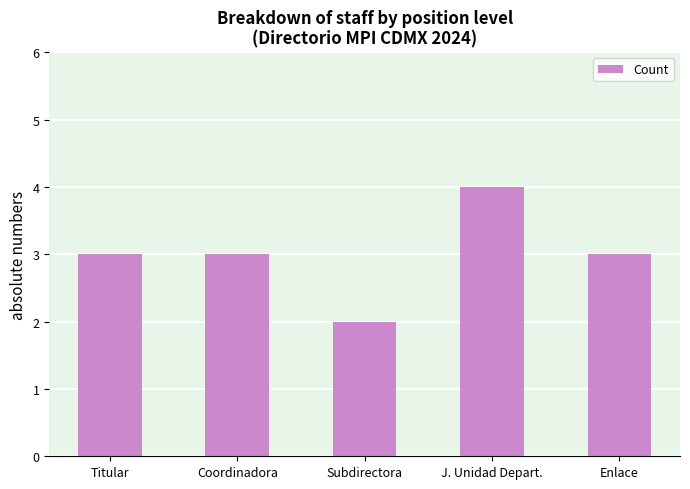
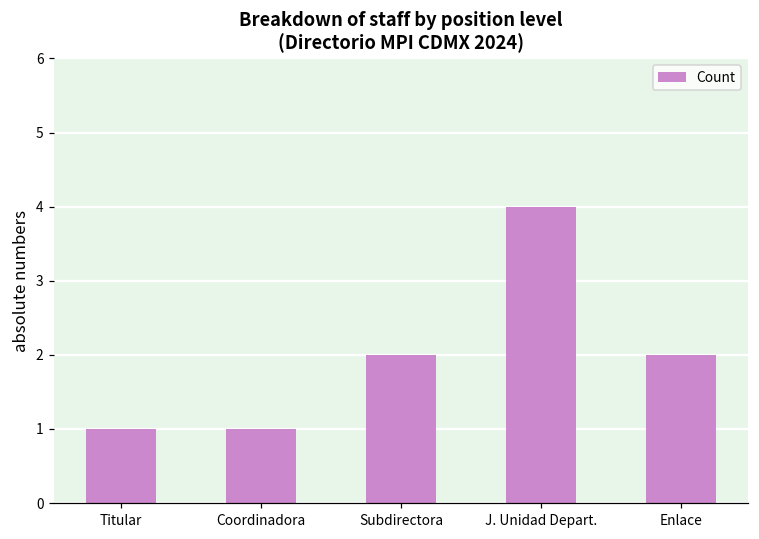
  {
-   "Titular": 3,
-   "Coordinadora": 3,
+   "Titular": 1,
+   "Coordinadora": 1,
    "Subdirectora": 2,
    "J. Unidad Depart.": 4,
-   "Enlace": 3
+   "Enlace": 2
  }
